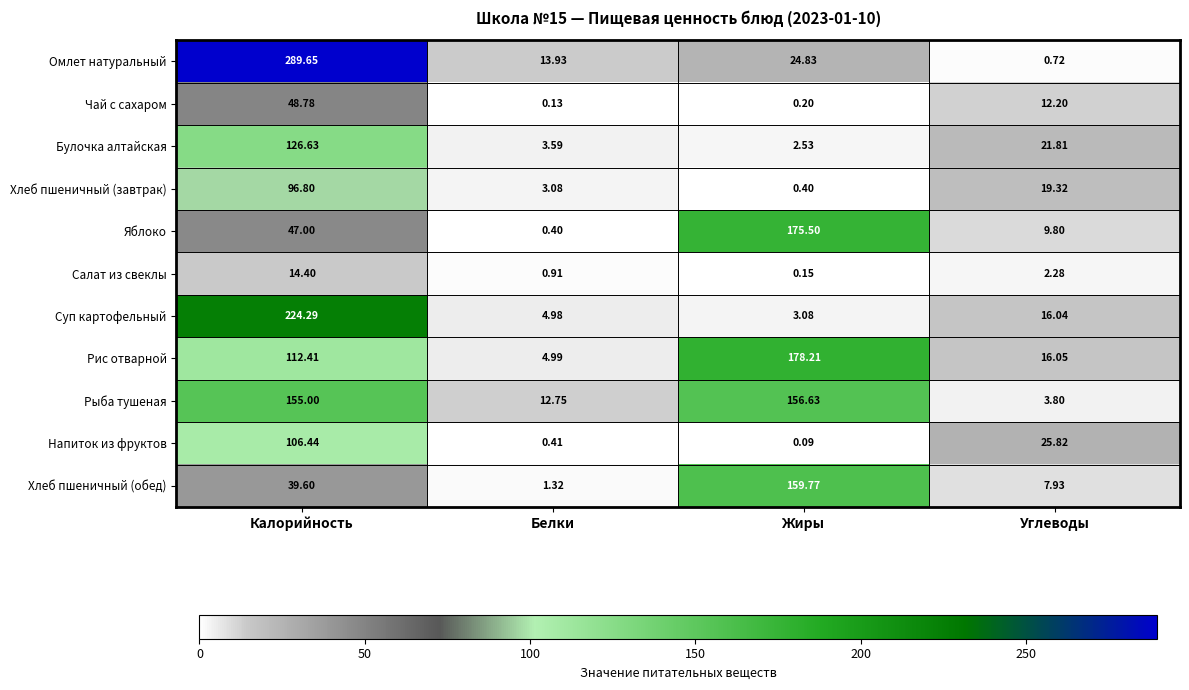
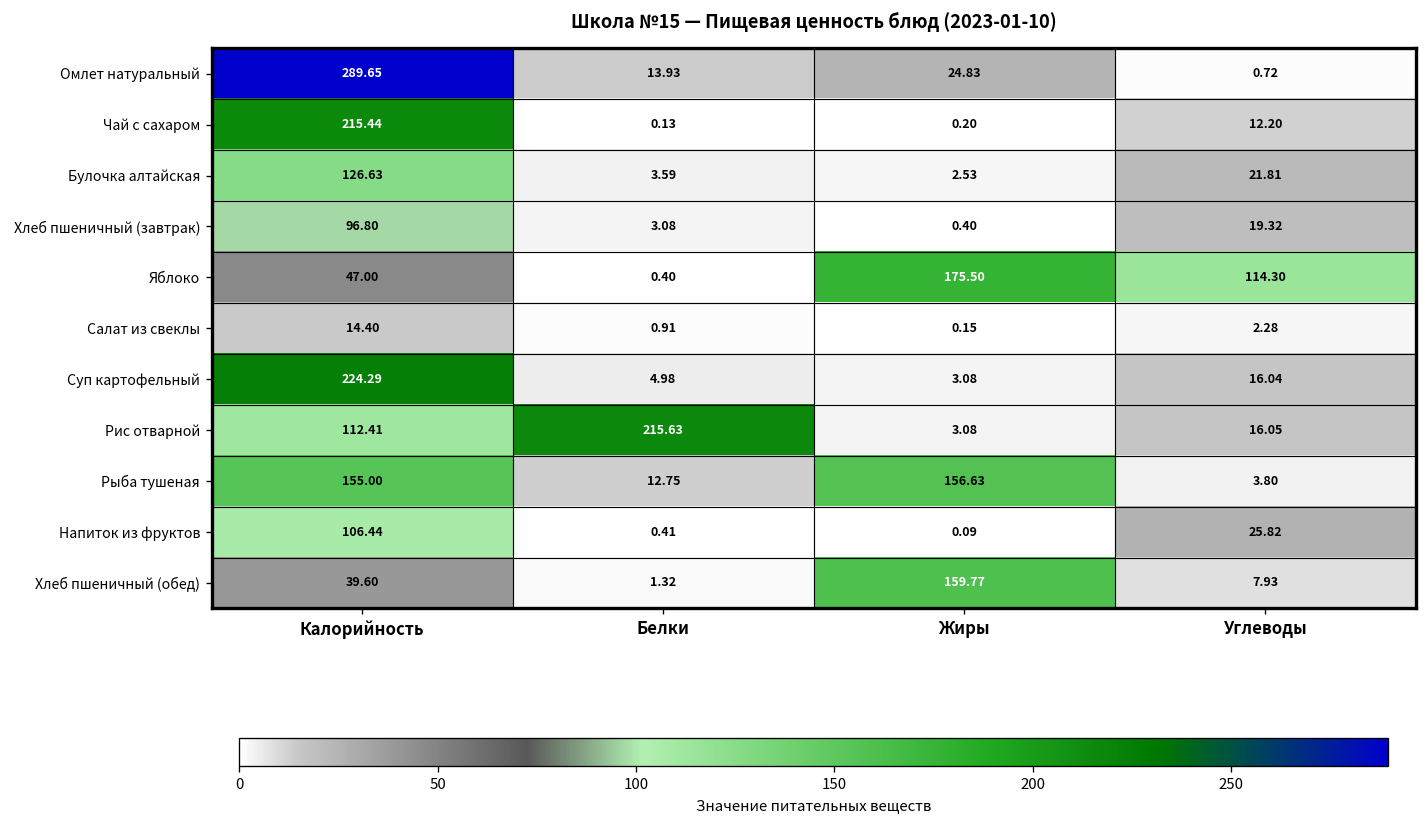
  {
    "Омлет натуральный": {
      "Калорийность": 289.65,
      "Белки": 13.93,
      "Жиры": 24.83,
      "Углеводы": 0.72
    },
    "Чай с сахаром": {
-     "Калорийность": 48.78,
+     "Калорийность": 215.44,
      "Белки": 0.13,
      "Жиры": 0.20,
      "Углеводы": 12.20
    },
    "Булочка алтайская": {
      "Калорийность": 126.63,
      "Белки": 3.59,
      "Жиры": 2.53,
      "Углеводы": 21.81
    },
    "Хлеб пшеничный (завтрак)": {
      "Калорийность": 96.80,
      "Белки": 3.08,
      "Жиры": 0.40,
      "Углеводы": 19.32
    },
    "Яблоко": {
      "Калорийность": 47.00,
      "Белки": 0.40,
      "Жиры": 175.50,
-     "Углеводы": 9.80
+     "Углеводы": 114.30
    },
    "Салат из свеклы": {
      "Калорийность": 14.40,
      "Белки": 0.91,
      "Жиры": 0.15,
      "Углеводы": 2.28
    },
    "Суп картофельный": {
      "Калорийность": 224.29,
      "Белки": 4.98,
      "Жиры": 3.08,
      "Углеводы": 16.04
    },
    "Рис отварной": {
      "Калорийность": 112.41,
-     "Белки": 4.99,
-     "Жиры": 178.21,
+     "Белки": 215.63,
+     "Жиры": 3.08,
      "Углеводы": 16.05
    },
    "Рыба тушеная": {
      "Калорийность": 155.00,
      "Белки": 12.75,
      "Жиры": 156.63,
      "Углеводы": 3.80
    },
    "Напиток из фруктов": {
      "Калорийность": 106.44,
      "Белки": 0.41,
      "Жиры": 0.09,
      "Углеводы": 25.82
    },
    "Хлеб пшеничный (обед)": {
      "Калорийность": 39.60,
      "Белки": 1.32,
      "Жиры": 159.77,
      "Углеводы": 7.93
    }
  }
